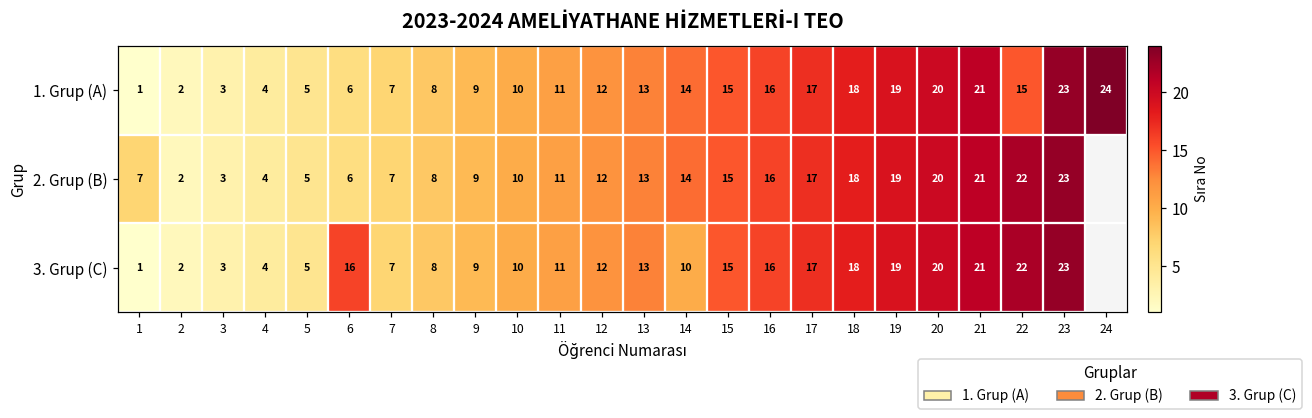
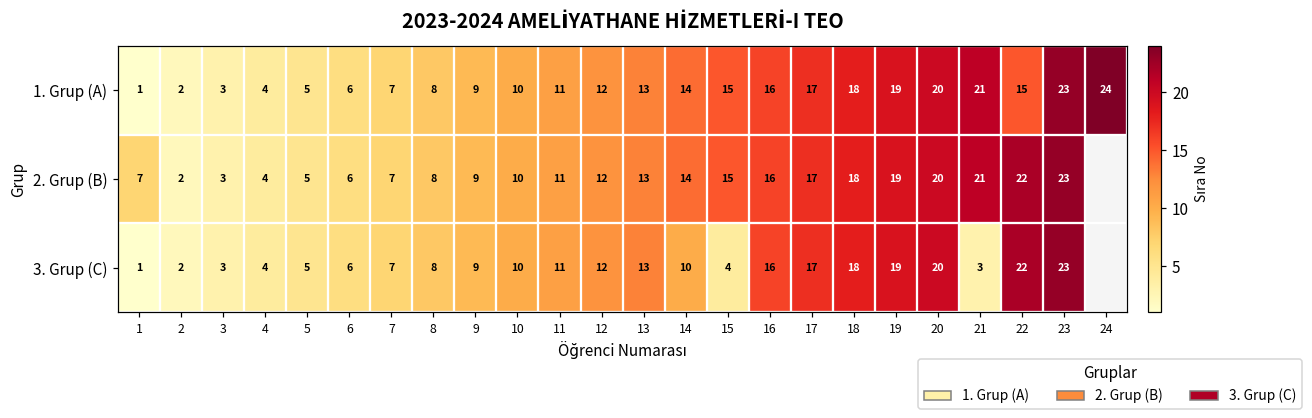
  {
    "1. Grup (A)": {
      "1": 1,
      "2": 2,
      "3": 3,
      "4": 4,
      "5": 5,
      "6": 6,
      "7": 7,
      "8": 8,
      "9": 9,
      "10": 10,
      "11": 11,
      "12": 12,
      "13": 13,
      "14": 14,
      "15": 15,
      "16": 16,
      "17": 17,
      "18": 18,
      "19": 19,
      "20": 20,
      "21": 21,
      "22": 15,
      "23": 23,
      "24": 24
    },
    "2. Grup (B)": {
      "1": 7,
      "2": 2,
      "3": 3,
      "4": 4,
      "5": 5,
      "6": 6,
      "7": 7,
      "8": 8,
      "9": 9,
      "10": 10,
      "11": 11,
      "12": 12,
      "13": 13,
      "14": 14,
      "15": 15,
      "16": 16,
      "17": 17,
      "18": 18,
      "19": 19,
      "20": 20,
      "21": 21,
      "22": 22,
      "23": 23
    },
    "3. Grup (C)": {
      "1": 1,
      "2": 2,
      "3": 3,
      "4": 4,
      "5": 5,
-     "6": 16,
+     "6": 6,
      "7": 7,
      "8": 8,
      "9": 9,
      "10": 10,
      "11": 11,
      "12": 12,
      "13": 13,
      "14": 10,
-     "15": 15,
+     "15": 4,
      "16": 16,
      "17": 17,
      "18": 18,
      "19": 19,
      "20": 20,
-     "21": 21,
+     "21": 3,
      "22": 22,
      "23": 23
    }
  }
